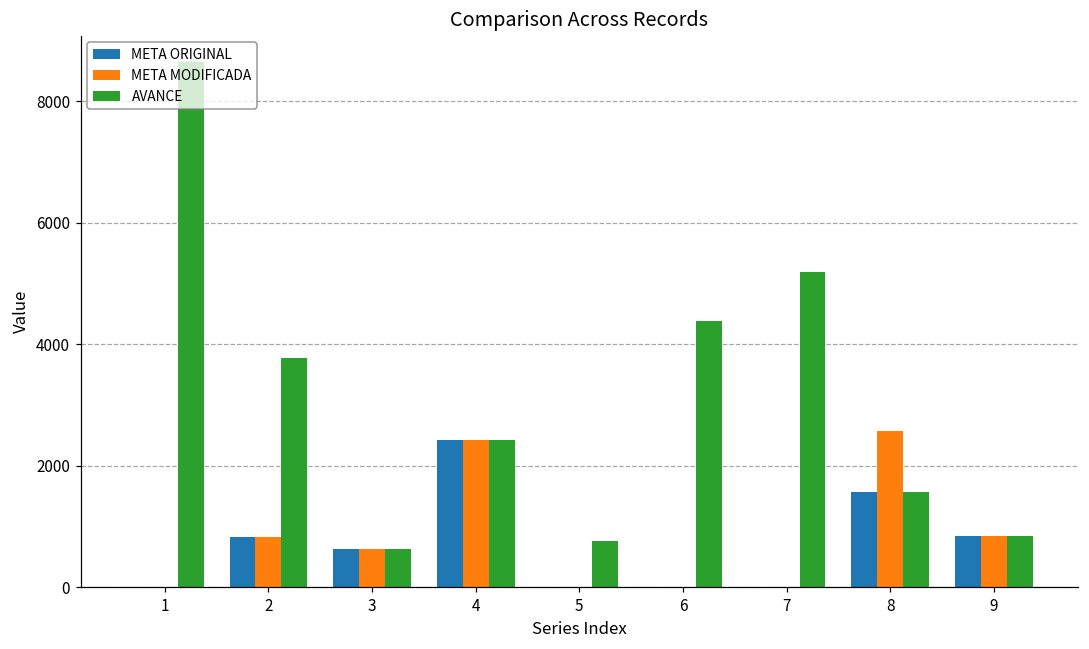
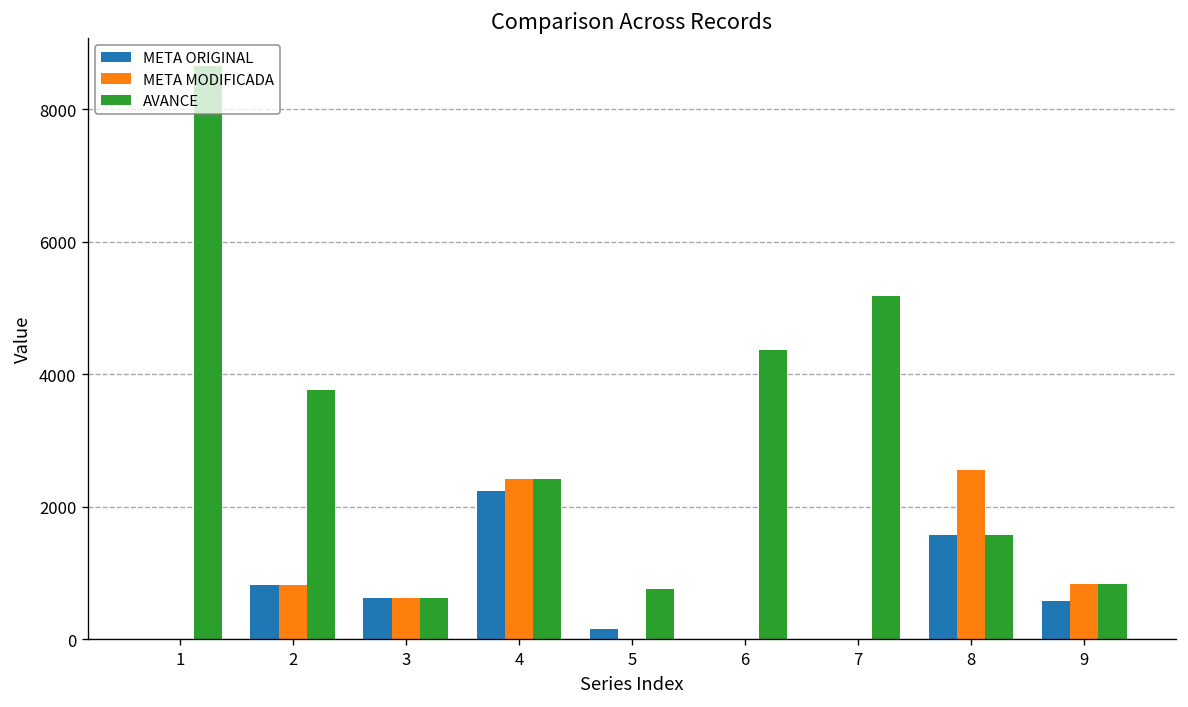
  {
    "META ORIGINAL": {
      "2": 800,
      "3": 600,
-     "4": 2400,
-     "5": 0,
+     "4": 2200,
+     "5": 200,
      "8": 1600,
-     "9": 800
+     "9": 600
    },
    "META MODIFICADA": {
      "2": 800,
      "3": 600,
      "4": 2400,
      "8": 2600,
      "9": 800
    },
    "AVANCE": {
      "2": 3800,
      "3": 600,
      "4": 2400,
      "5": 800,
      "6": 4400,
      "7": 5200,
      "8": 1600,
      "9": 800
    }
  }
